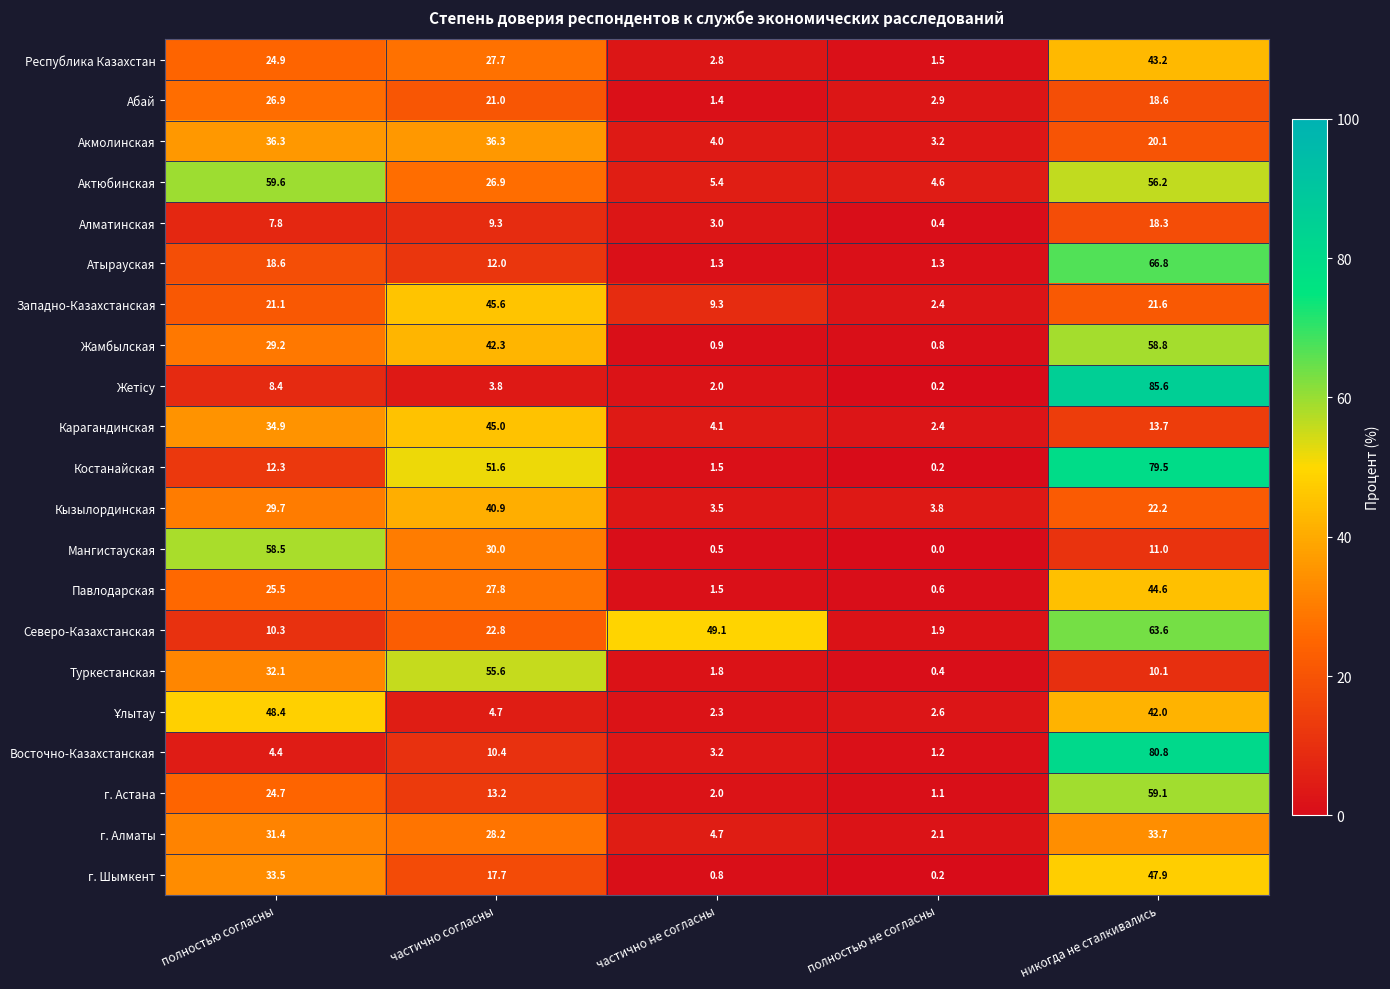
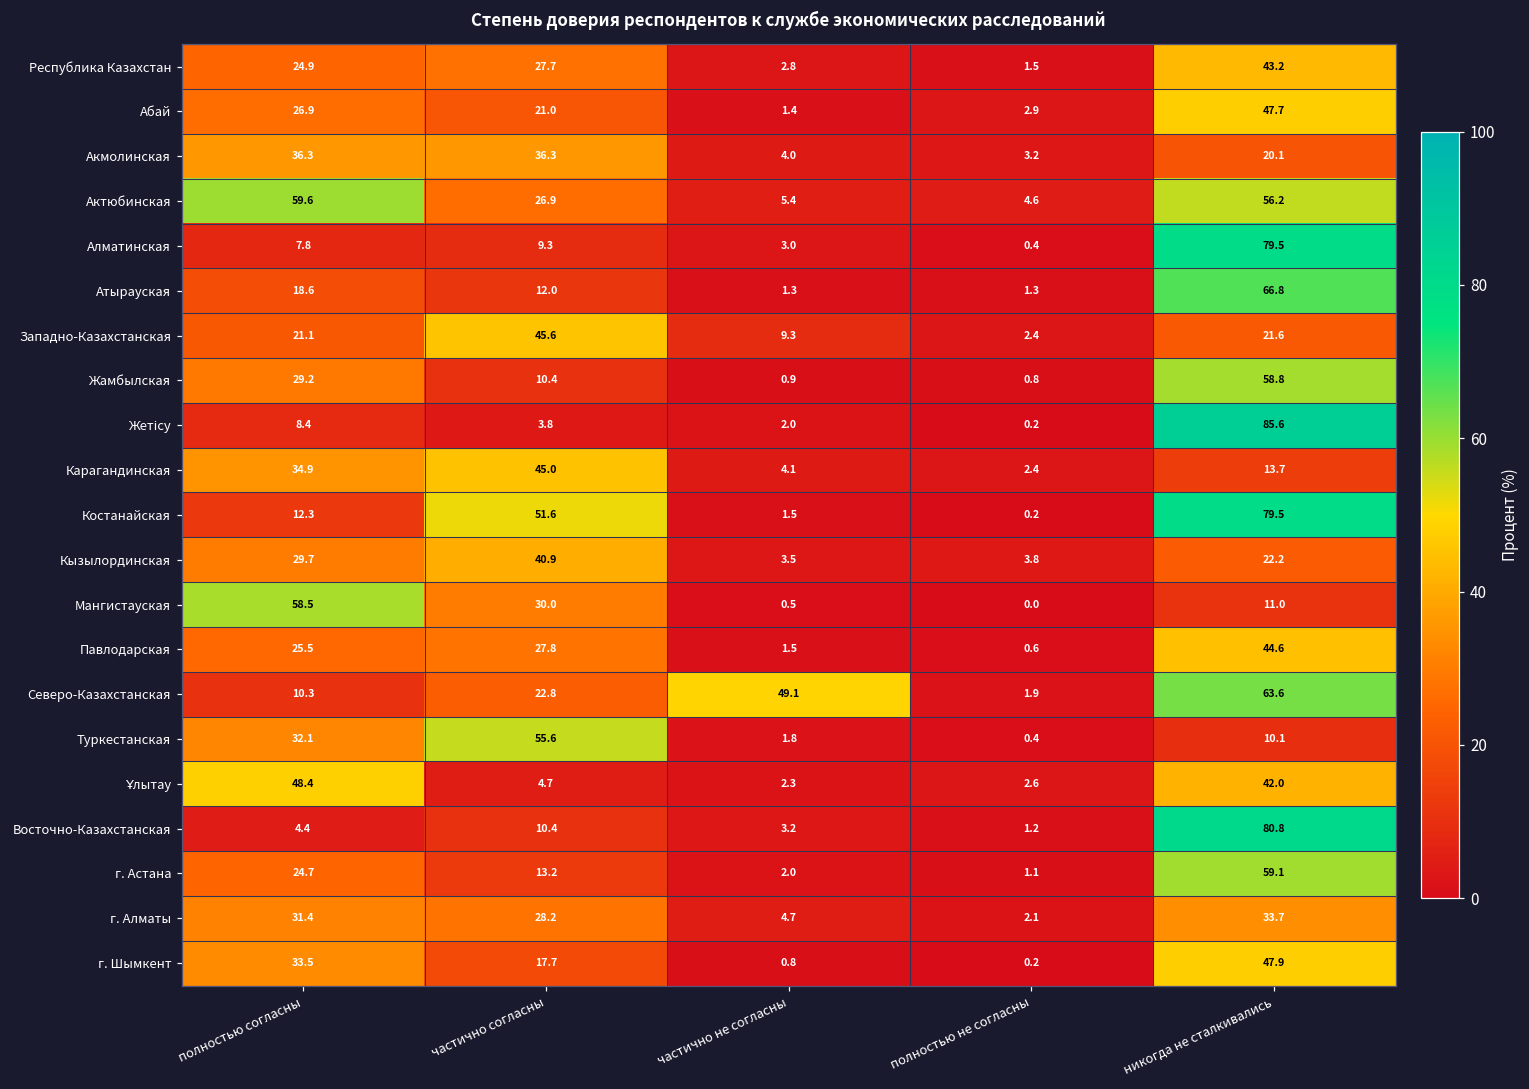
  {
    "Республика Казахстан": {
      "полностью согласны": 24.9,
      "частично согласны": 27.7,
      "частично не согласны": 2.8,
      "полностью не согласны": 1.5,
      "никогда не сталкивались": 43.2
    },
    "Абай": {
      "полностью согласны": 26.9,
      "частично согласны": 21.0,
      "частично не согласны": 1.4,
      "полностью не согласны": 2.9,
-     "никогда не сталкивались": 18.6
+     "никогда не сталкивались": 47.7
    },
    "Акмолинская": {
      "полностью согласны": 36.3,
      "частично согласны": 36.3,
      "частично не согласны": 4.0,
      "полностью не согласны": 3.2,
      "никогда не сталкивались": 20.1
    },
    "Актюбинская": {
      "полностью согласны": 59.6,
      "частично согласны": 26.9,
      "частично не согласны": 5.4,
      "полностью не согласны": 4.6,
      "никогда не сталкивались": 56.2
    },
    "Алматинская": {
      "полностью согласны": 7.8,
      "частично согласны": 9.3,
      "частично не согласны": 3.0,
      "полностью не согласны": 0.4,
-     "никогда не сталкивались": 18.3
+     "никогда не сталкивались": 79.5
    },
    "Атырауская": {
      "полностью согласны": 18.6,
      "частично согласны": 12.0,
      "частично не согласны": 1.3,
      "полностью не согласны": 1.3,
      "никогда не сталкивались": 66.8
    },
    "Западно-Казахстанская": {
      "полностью согласны": 21.1,
      "частично согласны": 45.6,
      "частично не согласны": 9.3,
      "полностью не согласны": 2.4,
      "никогда не сталкивались": 21.6
    },
    "Жамбылская": {
      "полностью согласны": 29.2,
-     "частично согласны": 42.3,
+     "частично согласны": 10.4,
      "частично не согласны": 0.9,
      "полностью не согласны": 0.8,
      "никогда не сталкивались": 58.8
    },
    "Жетісу": {
      "полностью согласны": 8.4,
      "частично согласны": 3.8,
      "частично не согласны": 2.0,
      "полностью не согласны": 0.2,
      "никогда не сталкивались": 85.6
    },
    "Карагандинская": {
      "полностью согласны": 34.9,
      "частично согласны": 45.0,
      "частично не согласны": 4.1,
      "полностью не согласны": 2.4,
      "никогда не сталкивались": 13.7
    },
    "Костанайская": {
      "полностью согласны": 12.3,
      "частично согласны": 51.6,
      "частично не согласны": 1.5,
      "полностью не согласны": 0.2,
      "никогда не сталкивались": 79.5
    },
    "Кызылординская": {
      "полностью согласны": 29.7,
      "частично согласны": 40.9,
      "частично не согласны": 3.5,
      "полностью не согласны": 3.8,
      "никогда не сталкивались": 22.2
    },
    "Мангистауская": {
      "полностью согласны": 58.5,
      "частично согласны": 30.0,
      "частично не согласны": 0.5,
      "полностью не согласны": 0.0,
      "никогда не сталкивались": 11.0
    },
    "Павлодарская": {
      "полностью согласны": 25.5,
      "частично согласны": 27.8,
      "частично не согласны": 1.5,
      "полностью не согласны": 0.6,
      "никогда не сталкивались": 44.6
    },
    "Северо-Казахстанская": {
      "полностью согласны": 10.3,
      "частично согласны": 22.8,
      "частично не согласны": 49.1,
      "полностью не согласны": 1.9,
      "никогда не сталкивались": 63.6
    },
    "Туркестанская": {
      "полностью согласны": 32.1,
      "частично согласны": 55.6,
      "частично не согласны": 1.8,
      "полностью не согласны": 0.4,
      "никогда не сталкивались": 10.1
    },
    "Ұлытау": {
      "полностью согласны": 48.4,
      "частично согласны": 4.7,
      "частично не согласны": 2.3,
      "полностью не согласны": 2.6,
      "никогда не сталкивались": 42.0
    },
    "Восточно-Казахстанская": {
      "полностью согласны": 4.4,
      "частично согласны": 10.4,
      "частично не согласны": 3.2,
      "полностью не согласны": 1.2,
      "никогда не сталкивались": 80.8
    },
    "г. Астана": {
      "полностью согласны": 24.7,
      "частично согласны": 13.2,
      "частично не согласны": 2.0,
      "полностью не согласны": 1.1,
      "никогда не сталкивались": 59.1
    },
    "г. Алматы": {
      "полностью согласны": 31.4,
      "частично согласны": 28.2,
      "частично не согласны": 4.7,
      "полностью не согласны": 2.1,
      "никогда не сталкивались": 33.7
    },
    "г. Шымкент": {
      "полностью согласны": 33.5,
      "частично согласны": 17.7,
      "частично не согласны": 0.8,
      "полностью не согласны": 0.2,
      "никогда не сталкивались": 47.9
    }
  }
